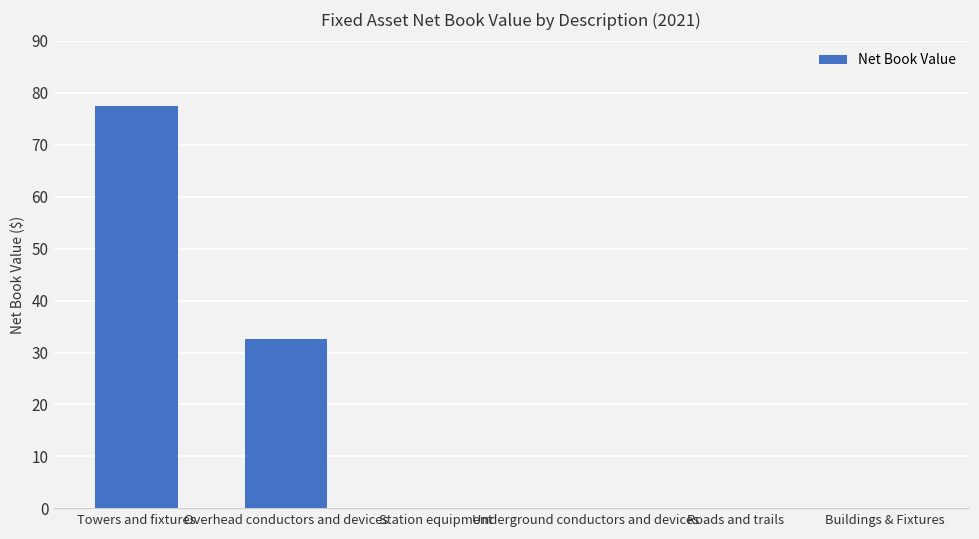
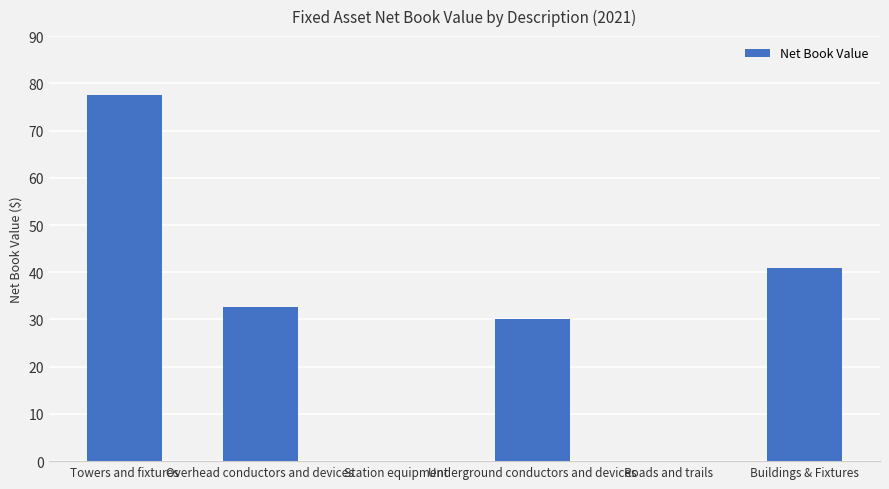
  {
    "Towers and fixtures": 77,
    "Overhead conductors and devices": 33,
-   "Underground conductors and devices": 0,
+   "Underground conductors and devices": 30,
    "Roads and trails": 0,
-   "Buildings & Fixtures": 0
+   "Buildings & Fixtures": 41
  }
